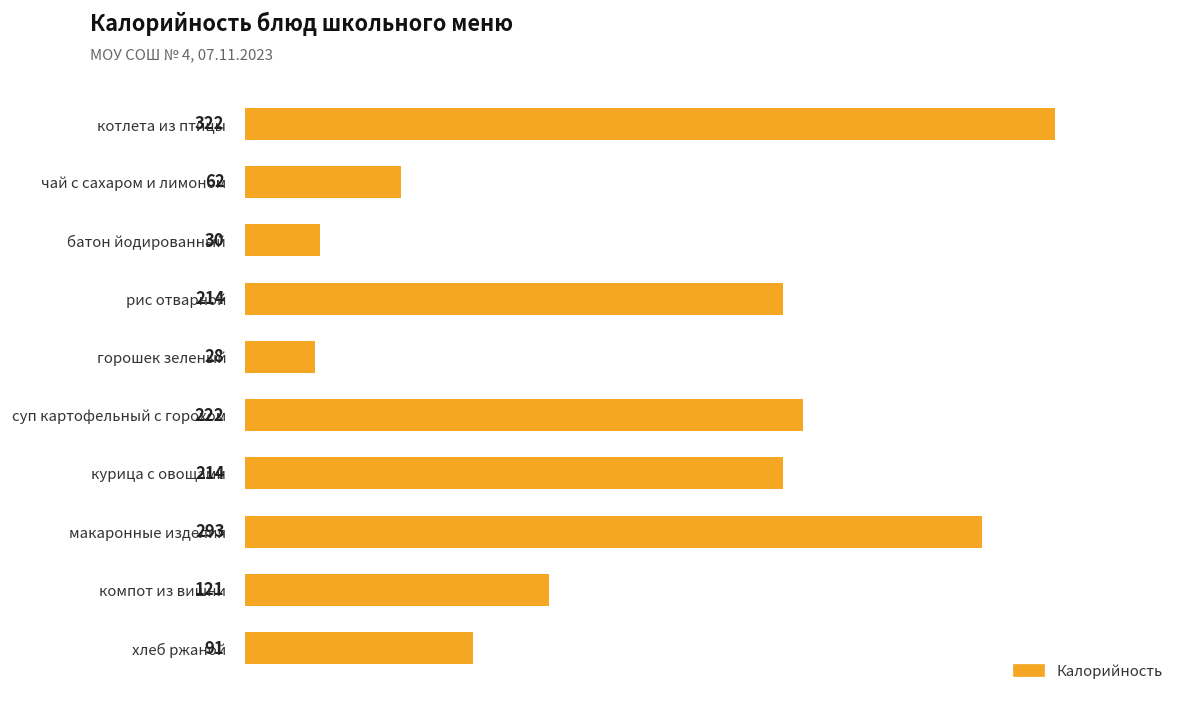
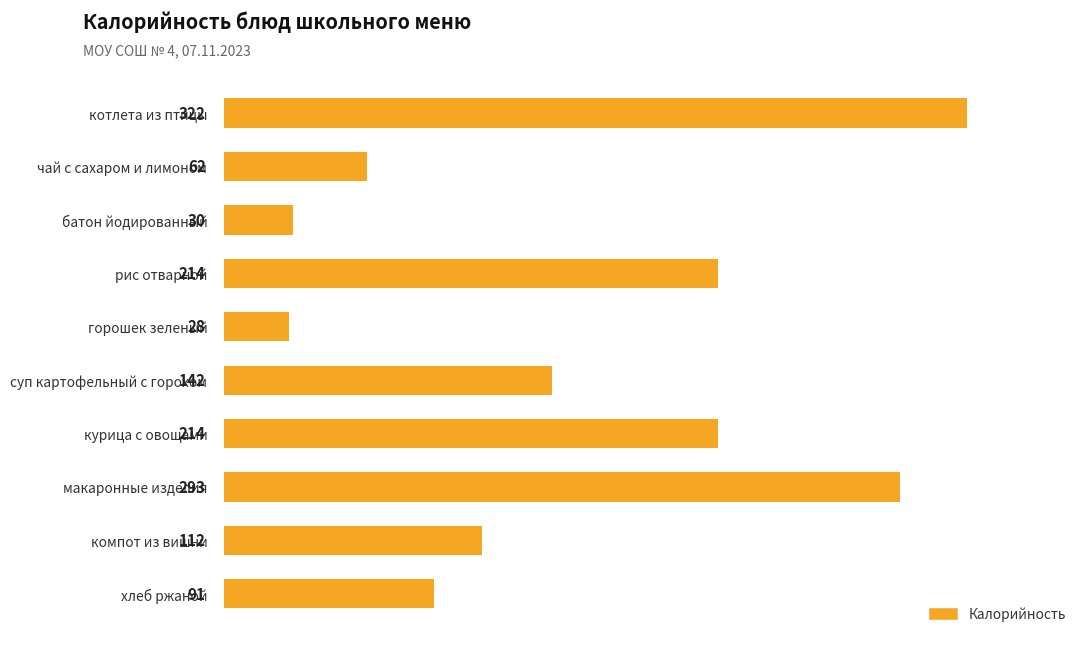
  {
-   "суп картофельный с горохом": 222,
-   "компот из вишни": 121
+   "суп картофельный с горохом": 142,
+   "компот из вишни": 112
  }
